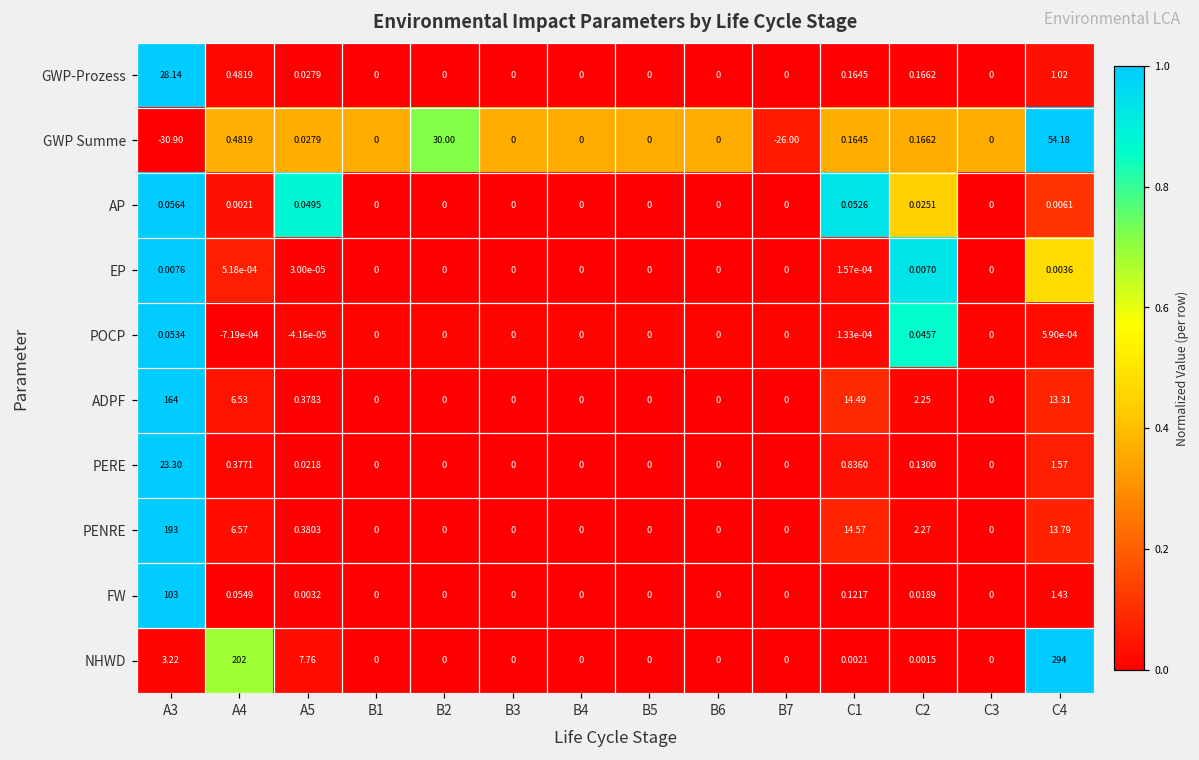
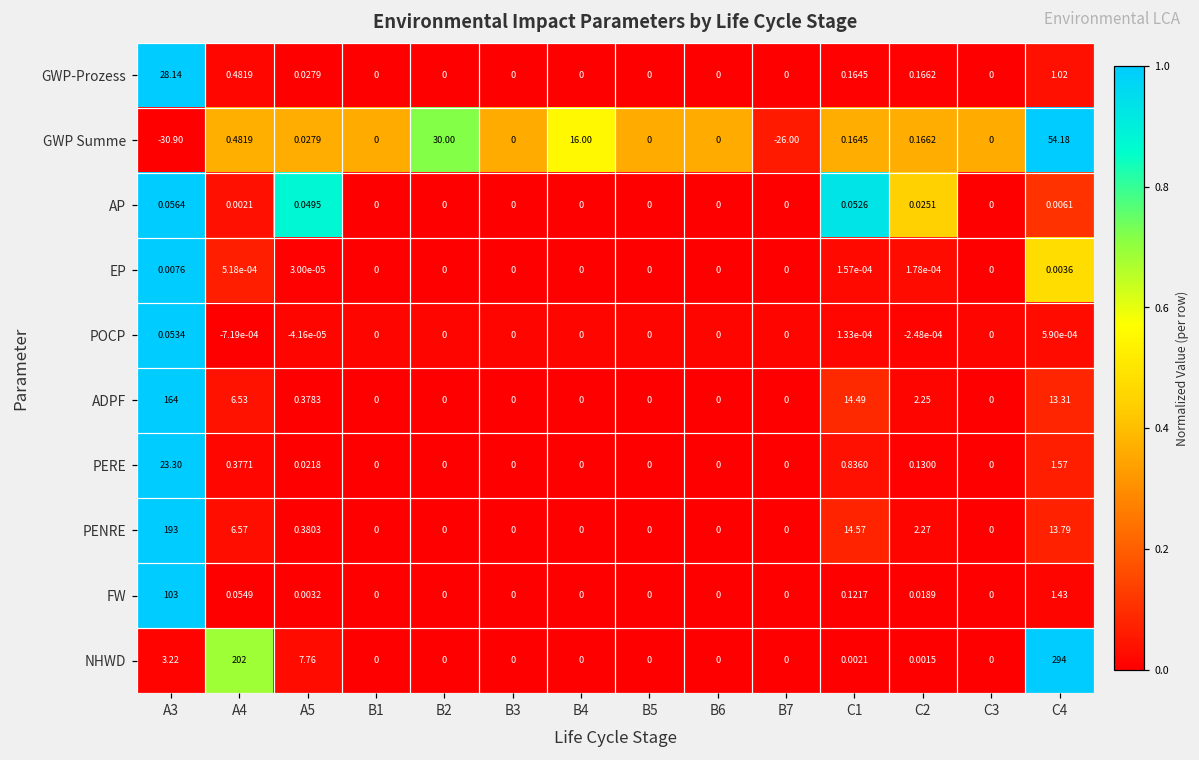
  {
    "GWP-Prozess": {
      "A3": "28.14",
      "A4": "0.4819",
      "A5": "0.0279",
      "B1": "0",
      "B2": "0",
      "B3": "0",
      "B4": "0",
      "B5": "0",
      "B6": "0",
      "B7": "0",
      "C1": "0.1645",
      "C2": "0.1662",
      "C3": "0",
      "C4": "1.02"
    },
    "GWP Summe": {
      "A3": "-30.90",
      "A4": "0.4819",
      "A5": "0.0279",
      "B1": "0",
      "B2": "30.00",
      "B3": "0",
-     "B4": "0",
+     "B4": "16.00",
      "B5": "0",
      "B6": "0",
      "B7": "-26.00",
      "C1": "0.1645",
      "C2": "0.1662",
      "C3": "0",
      "C4": "54.18"
    },
    "AP": {
      "A3": "0.0564",
      "A4": "0.0021",
      "A5": "0.0495",
      "B1": "0",
      "B2": "0",
      "B3": "0",
      "B4": "0",
      "B5": "0",
      "B6": "0",
      "B7": "0",
      "C1": "0.0526",
      "C2": "0.0251",
      "C3": "0",
      "C4": "0.0061"
    },
    "EP": {
      "A3": "0.0076",
      "A4": "5.18e-04",
      "A5": "3.00e-05",
      "B1": "0",
      "B2": "0",
      "B3": "0",
      "B4": "0",
      "B5": "0",
      "B6": "0",
      "B7": "0",
      "C1": "1.57e-04",
-     "C2": "0.0070",
+     "C2": "1.78e-04",
      "C3": "0",
      "C4": "0.0036"
    },
    "POCP": {
      "A3": "0.0534",
      "A4": "-7.19e-04",
      "A5": "-4.16e-05",
      "B1": "0",
      "B2": "0",
      "B3": "0",
      "B4": "0",
      "B5": "0",
      "B6": "0",
      "B7": "0",
      "C1": "1.33e-04",
-     "C2": "0.0457",
+     "C2": "-2.48e-04",
      "C3": "0",
      "C4": "5.90e-04"
    },
    "ADPF": {
      "A3": "164",
      "A4": "6.53",
      "A5": "0.3783",
      "B1": "0",
      "B2": "0",
      "B3": "0",
      "B4": "0",
      "B5": "0",
      "B6": "0",
      "B7": "0",
      "C1": "14.49",
      "C2": "2.25",
      "C3": "0",
      "C4": "13.31"
    },
    "PERE": {
      "A3": "23.30",
      "A4": "0.3771",
      "A5": "0.0218",
      "B1": "0",
      "B2": "0",
      "B3": "0",
      "B4": "0",
      "B5": "0",
      "B6": "0",
      "B7": "0",
      "C1": "0.8360",
      "C2": "0.1300",
      "C3": "0",
      "C4": "1.57"
    },
    "PENRE": {
      "A3": "193",
      "A4": "6.57",
      "A5": "0.3803",
      "B1": "0",
      "B2": "0",
      "B3": "0",
      "B4": "0",
      "B5": "0",
      "B6": "0",
      "B7": "0",
      "C1": "14.57",
      "C2": "2.27",
      "C3": "0",
      "C4": "13.79"
    },
    "FW": {
      "A3": "103",
      "A4": "0.0549",
      "A5": "0.0032",
      "B1": "0",
      "B2": "0",
      "B3": "0",
      "B4": "0",
      "B5": "0",
      "B6": "0",
      "B7": "0",
      "C1": "0.1217",
      "C2": "0.0189",
      "C3": "0",
      "C4": "1.43"
    },
    "NHWD": {
      "A3": "3.22",
      "A4": "202",
      "A5": "7.76",
      "B1": "0",
      "B2": "0",
      "B3": "0",
      "B4": "0",
      "B5": "0",
      "B6": "0",
      "B7": "0",
      "C1": "0.0021",
      "C2": "0.0015",
      "C3": "0",
      "C4": "294"
    }
  }
